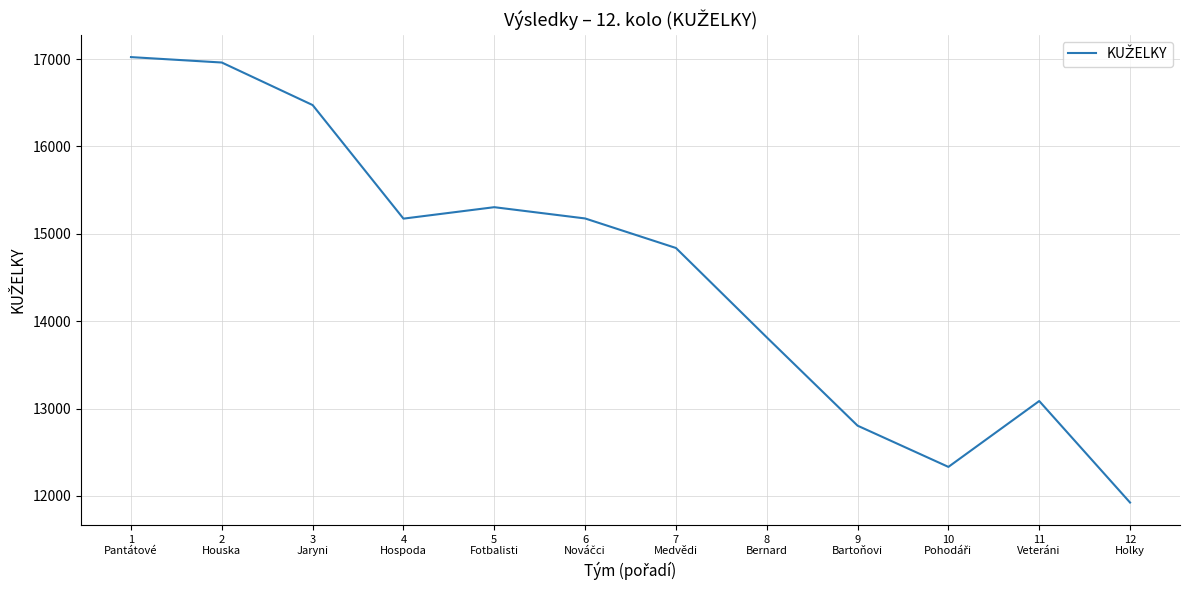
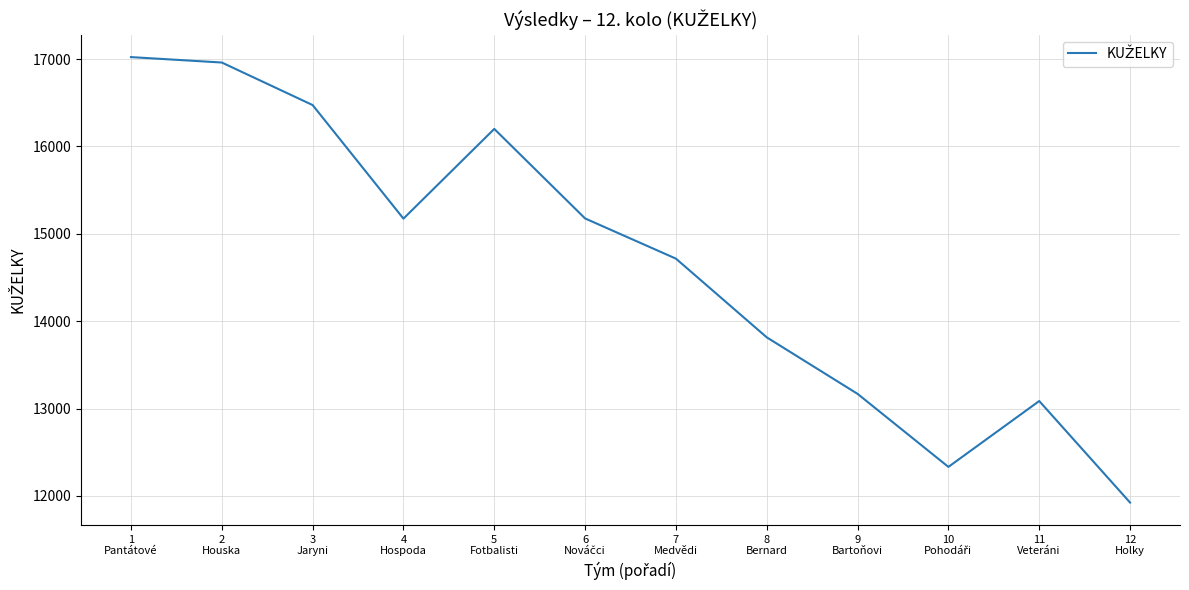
  {
    "1 Pantátové": 17000,
    "2 Houska": 17000,
    "3 Jaryni": 16500,
    "4 Hospoda": 15200,
-   "5 Fotbalisti": 15300,
+   "5 Fotbalisti": 16200,
    "6 Nováčci": 15200,
-   "7 Medvědi": 14800,
+   "7 Medvědi": 14700,
    "8 Bernard": 13800,
-   "9 Bartoňovi": 12800,
+   "9 Bartoňovi": 13200,
    "10 Pohodáři": 12300,
    "11 Veteráni": 13100,
    "12 Holky": 11900
  }
